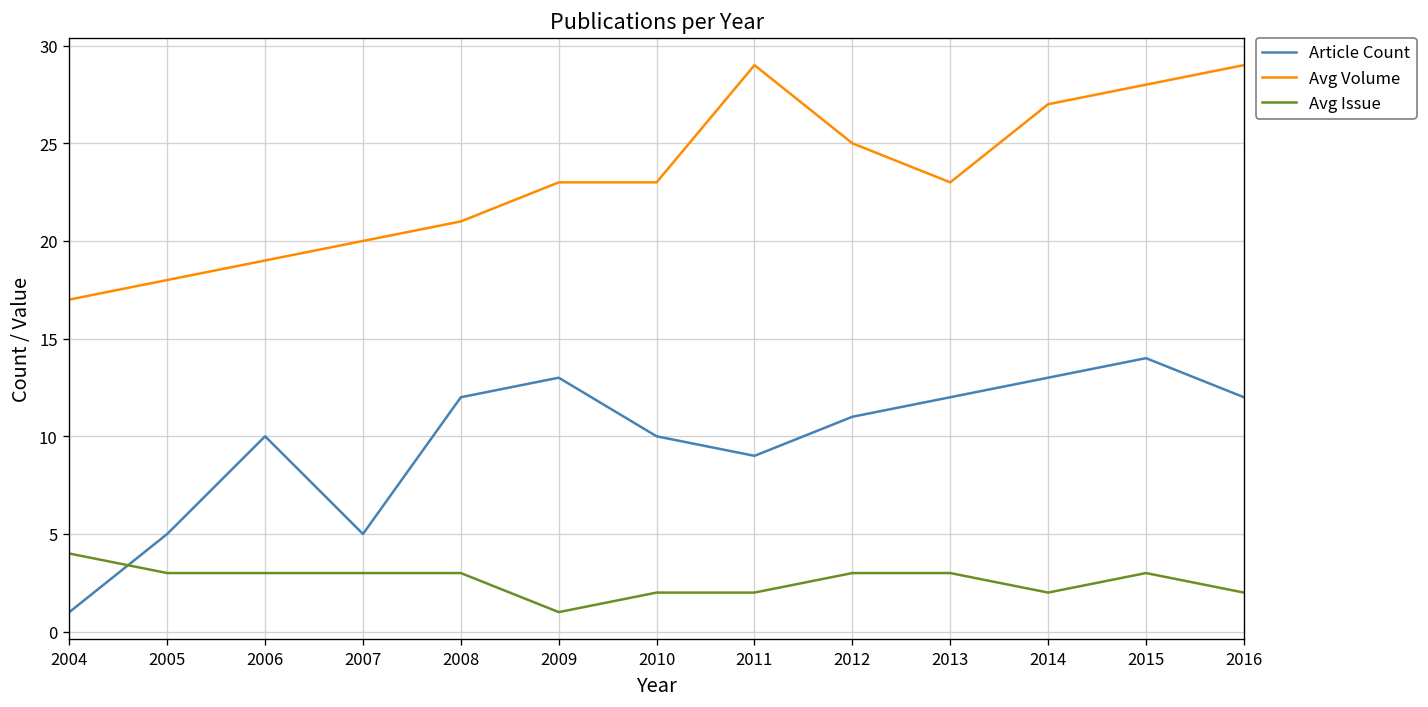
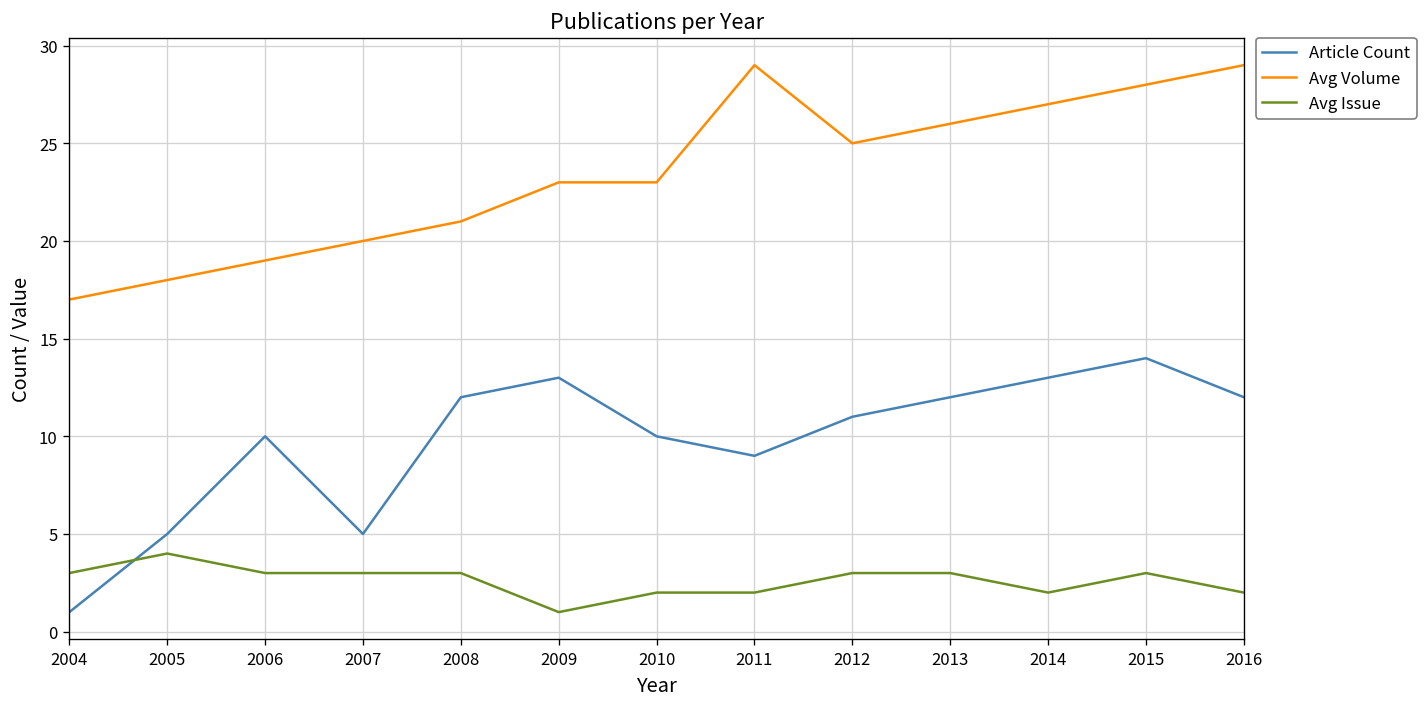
  {
    "Article Count": {
      "2004": 1,
      "2005": 5,
      "2006": 10,
      "2007": 5,
      "2008": 12,
      "2009": 13,
      "2010": 10,
      "2011": 9,
      "2012": 11,
      "2013": 12,
      "2014": 13,
      "2015": 14,
      "2016": 12
    },
    "Avg Volume": {
      "2004": 17,
      "2005": 18,
      "2006": 19,
      "2007": 20,
      "2008": 21,
      "2009": 23,
      "2010": 23,
      "2011": 29,
      "2012": 25,
-     "2013": 23,
+     "2013": 26,
      "2014": 27,
      "2015": 28,
      "2016": 29
    },
    "Avg Issue": {
-     "2004": 4,
-     "2005": 3,
+     "2004": 3,
+     "2005": 4,
      "2006": 3,
      "2007": 3,
      "2008": 3,
      "2009": 1,
      "2010": 2,
      "2011": 2,
      "2012": 3,
      "2013": 3,
      "2014": 2,
      "2015": 3,
      "2016": 2
    }
  }
